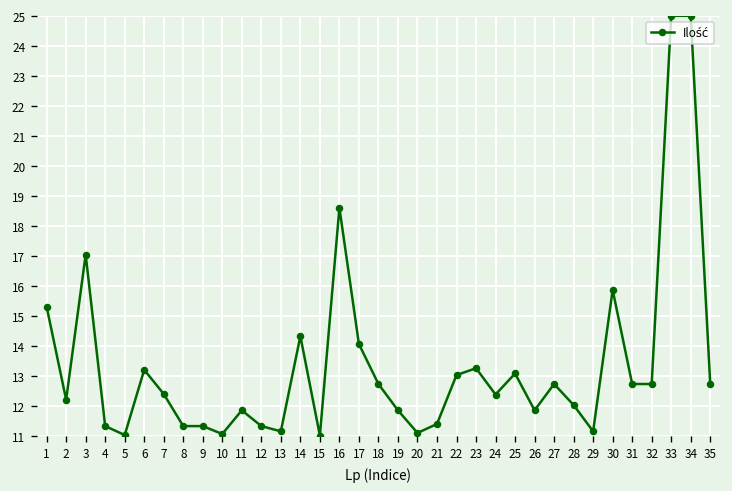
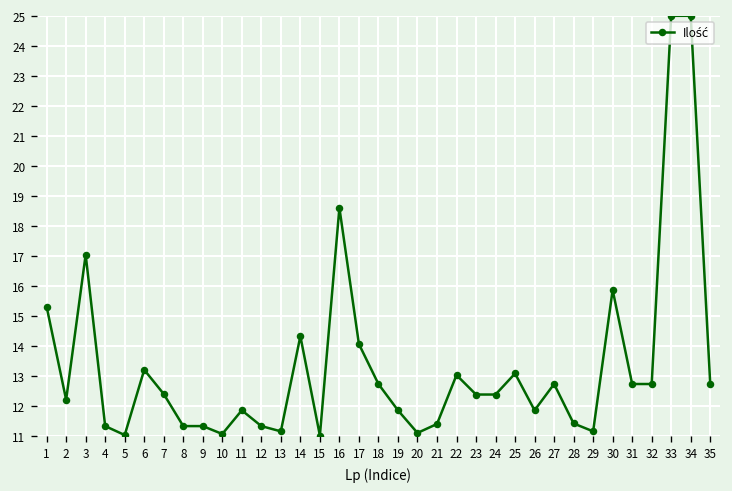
  {
    "1": 15.3,
    "2": 12.2,
    "3": 17.0,
    "4": 11.3,
    "5": 11.0,
    "6": 13.2,
    "7": 12.4,
    "8": 11.3,
    "9": 11.3,
    "10": 11.1,
    "11": 11.8,
    "12": 11.3,
    "13": 11.1,
    "14": 14.3,
    "15": 11.0,
    "16": 18.6,
    "17": 14.1,
    "18": 12.7,
    "19": 11.8,
    "20": 11.1,
    "21": 11.4,
    "22": 13.0,
-   "23": 13.2,
+   "23": 12.4,
    "24": 12.4,
    "25": 13.1,
    "26": 11.8,
    "27": 12.7,
-   "28": 12.0,
+   "28": 11.4,
    "29": 11.1,
    "30": 15.9,
    "31": 12.7,
    "32": 12.7,
    "33": 25.0,
    "34": 25.0,
    "35": 12.7
  }
